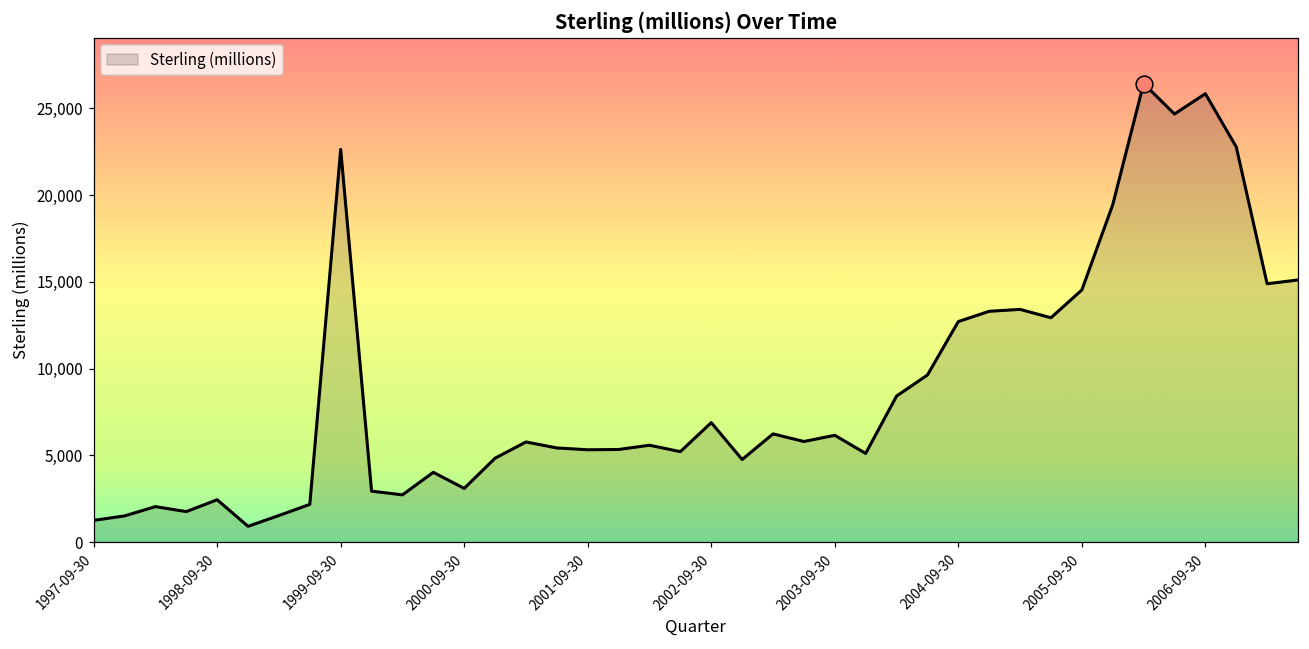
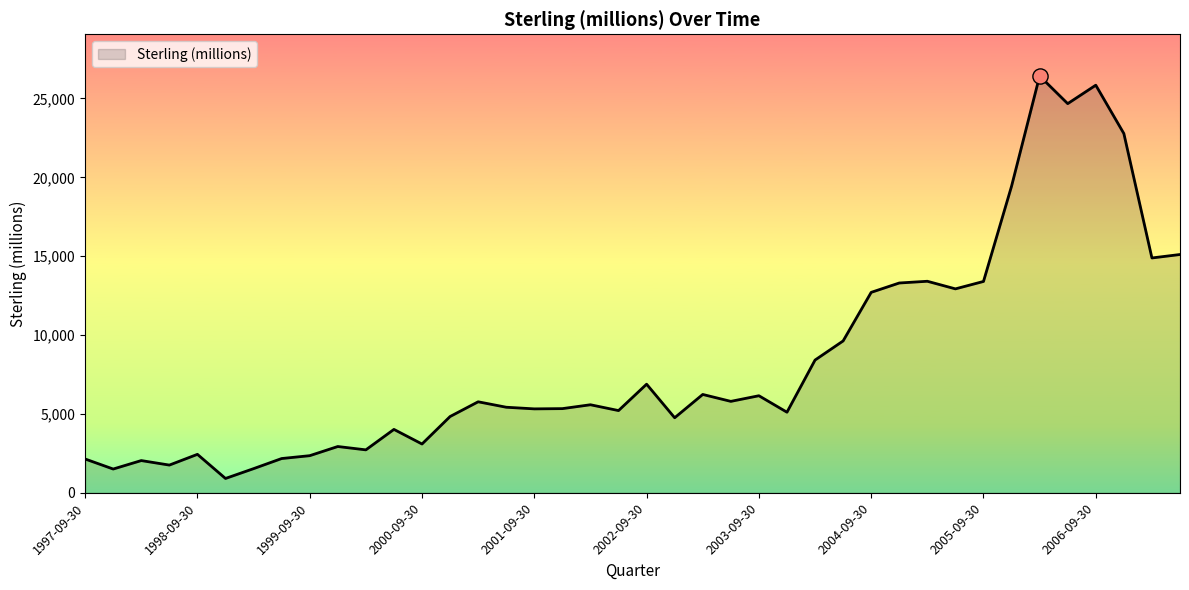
  {
    "Sterling (millions)": {
-     "1997-09-30": "1,300",
+     "1997-09-30": "2,100",
      "1998-09-30": "2,400",
-     "1999-09-30": "22,600",
+     "1999-09-30": "2,400",
      "2000-09-30": "3,100",
      "2001-09-30": "5,300",
      "2002-09-30": "6,900",
      "2003-09-30": "6,200",
      "2004-09-30": "12,700",
-     "2005-09-30": "14,500",
+     "2005-09-30": "13,400",
      "2006-09-30": "25,800"
    }
  }
